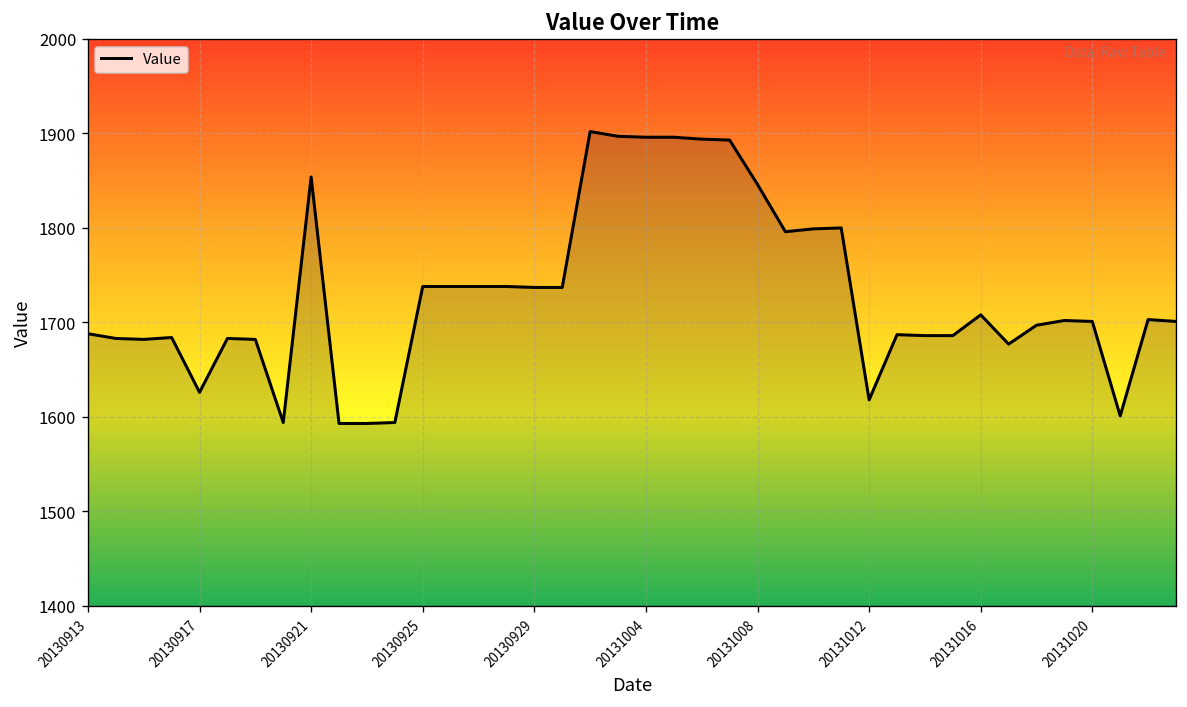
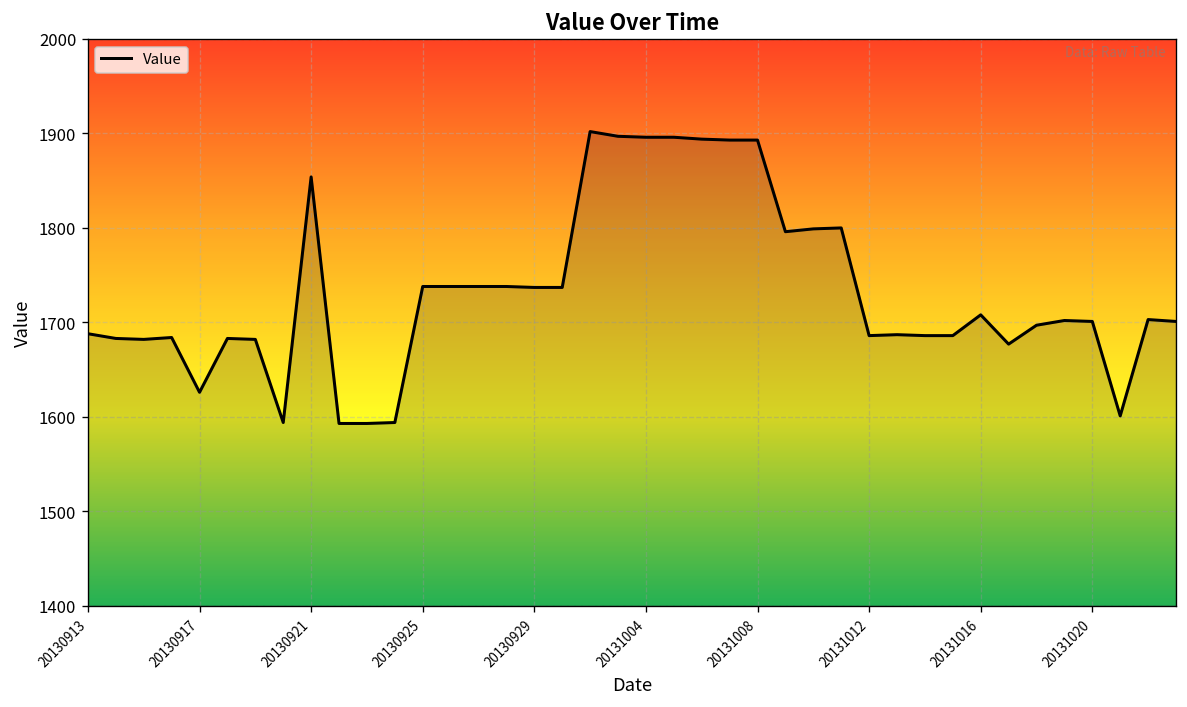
  {
    "20130913": 1690,
    "20130917": 1630,
    "20130921": 1850,
    "20130925": 1740,
    "20130929": 1740,
-   "20131008": 1850,
-   "20131012": 1620,
+   "20131008": 1890,
+   "20131012": 1690,
    "20131016": 1710,
    "20131020": 1700
  }
